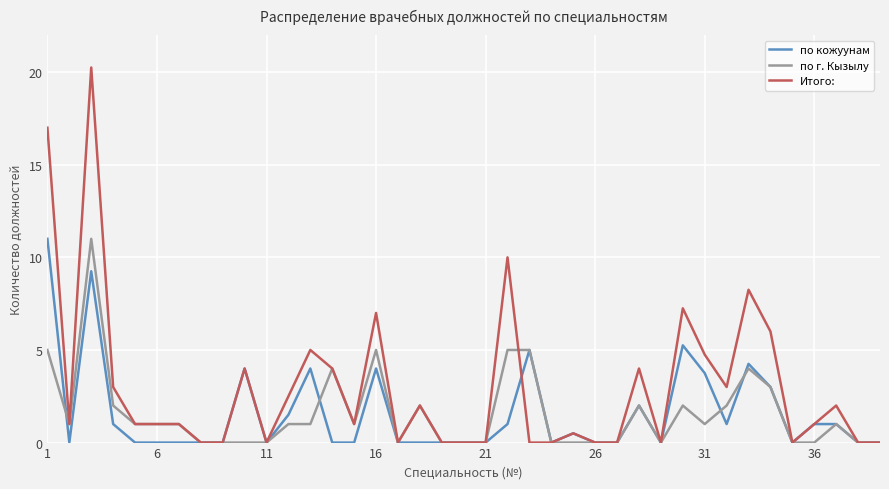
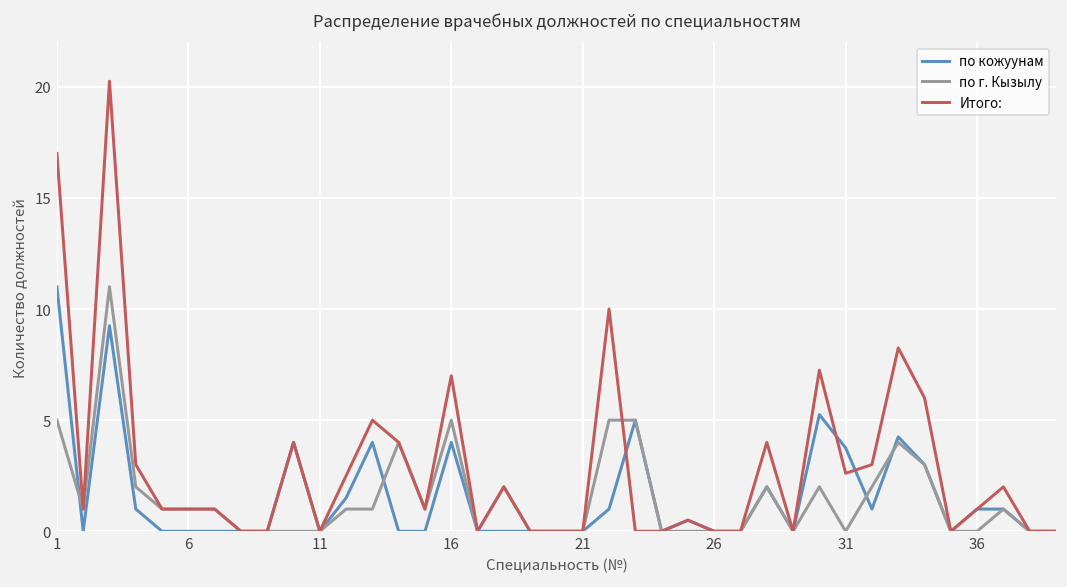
  {
    "по кожуунам": {
      "1": 11.0,
      "6": 0.0,
      "16": 4.0,
      "31": 3.8
    },
    "по г. Кызылу": {
      "1": 5,
      "16": 5,
-     "31": 1,
+     "31": 0,
      "36": 0
    },
    "Итого:": {
      "1": 17.0,
      "16": 7.0,
-     "31": 4.8
+     "31": 2.6
    }
  }
